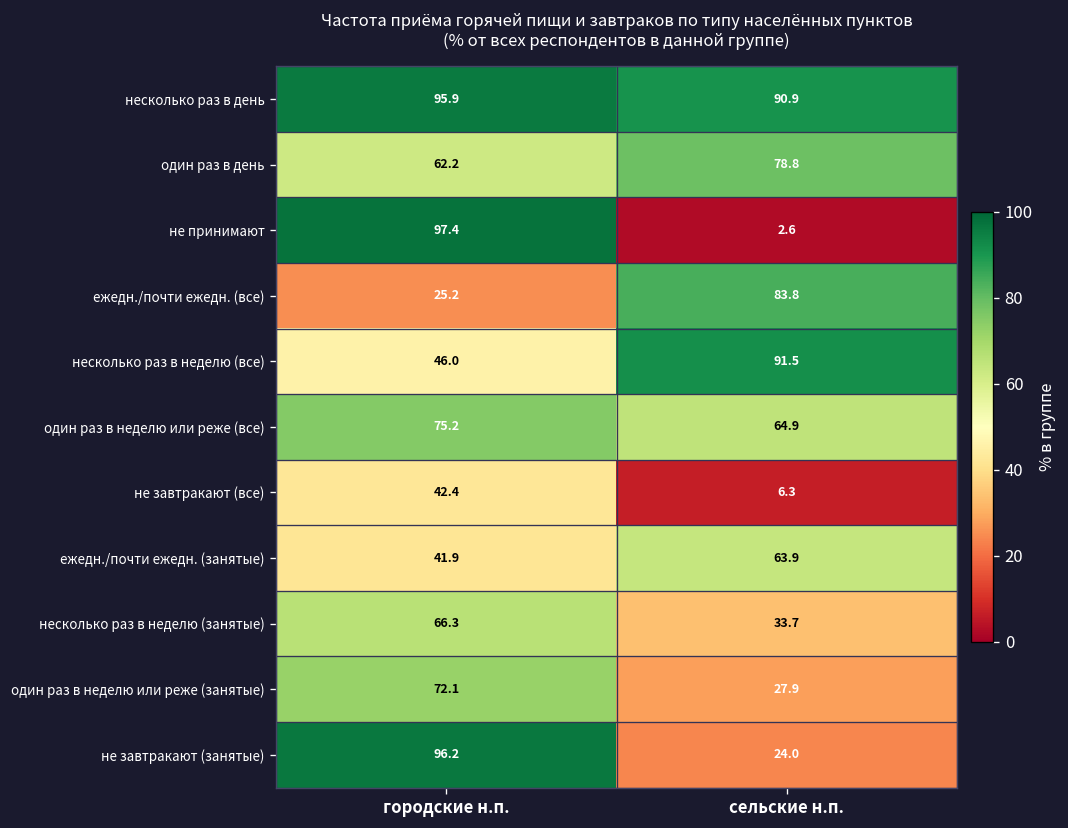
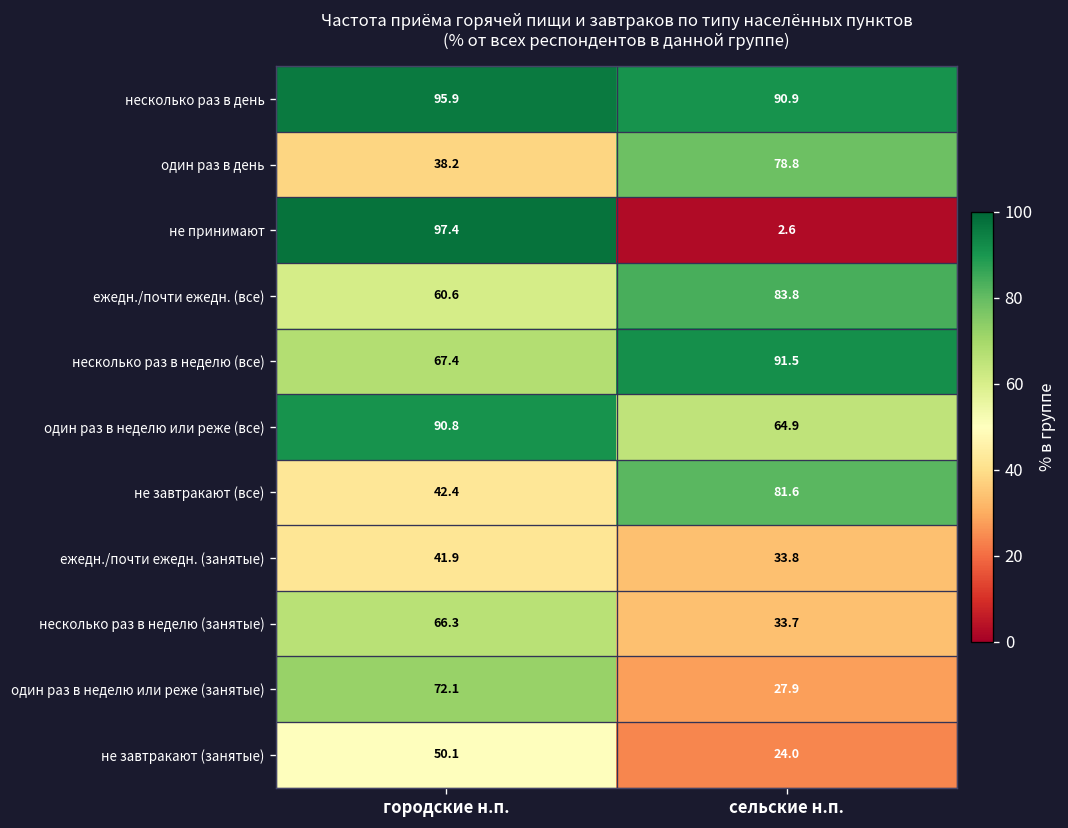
  {
    "несколько раз в день": {
      "городские н.п.": 95.9,
      "сельские н.п.": 90.9
    },
    "один раз в день": {
-     "городские н.п.": 62.2,
+     "городские н.п.": 38.2,
      "сельские н.п.": 78.8
    },
    "не принимают": {
      "городские н.п.": 97.4,
      "сельские н.п.": 2.6
    },
    "ежедн./почти ежедн. (все)": {
-     "городские н.п.": 25.2,
+     "городские н.п.": 60.6,
      "сельские н.п.": 83.8
    },
    "несколько раз в неделю (все)": {
-     "городские н.п.": 46.0,
+     "городские н.п.": 67.4,
      "сельские н.п.": 91.5
    },
    "один раз в неделю или реже (все)": {
-     "городские н.п.": 75.2,
+     "городские н.п.": 90.8,
      "сельские н.п.": 64.9
    },
    "не завтракают (все)": {
      "городские н.п.": 42.4,
-     "сельские н.п.": 6.3
+     "сельские н.п.": 81.6
    },
    "ежедн./почти ежедн. (занятые)": {
      "городские н.п.": 41.9,
-     "сельские н.п.": 63.9
+     "сельские н.п.": 33.8
    },
    "несколько раз в неделю (занятые)": {
      "городские н.п.": 66.3,
      "сельские н.п.": 33.7
    },
    "один раз в неделю или реже (занятые)": {
      "городские н.п.": 72.1,
      "сельские н.п.": 27.9
    },
    "не завтракают (занятые)": {
-     "городские н.п.": 96.2,
+     "городские н.п.": 50.1,
      "сельские н.п.": 24.0
    }
  }
